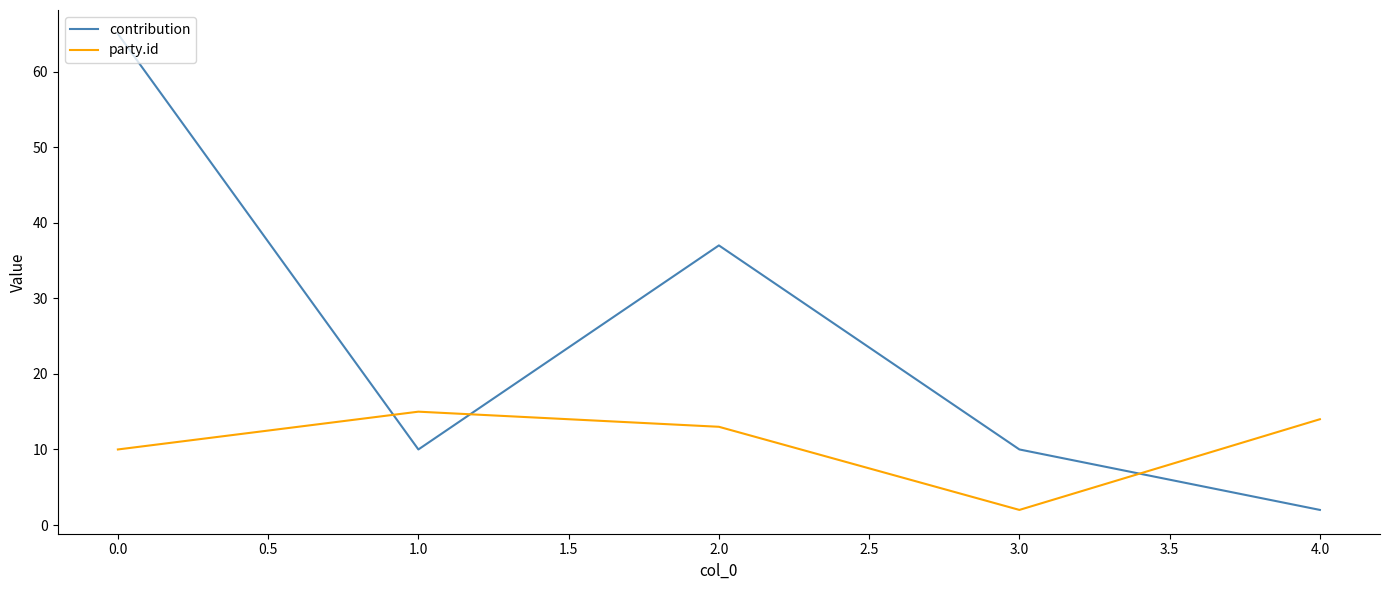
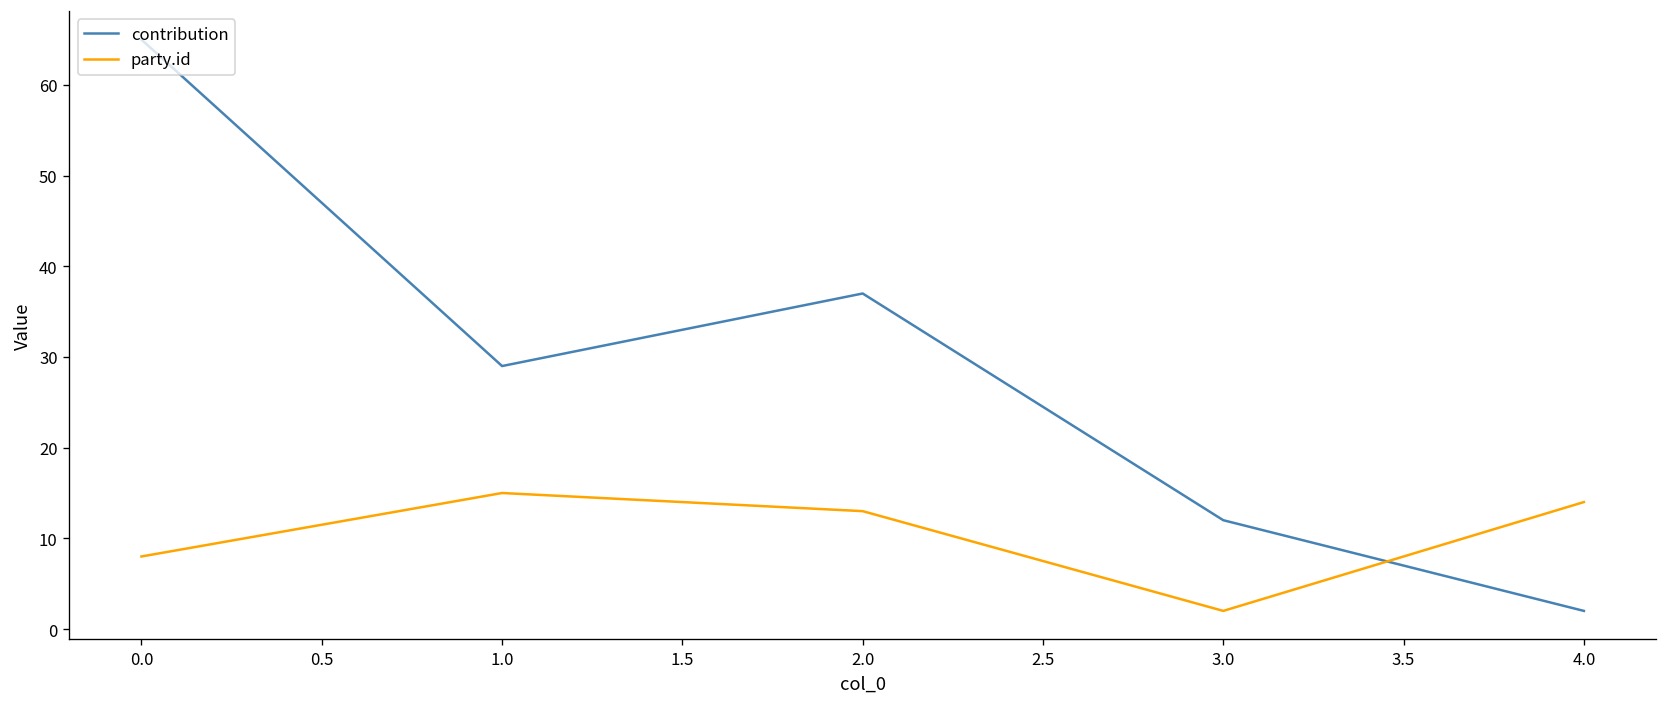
  {
    "contribution": {
-     "1.0": 10,
+     "1.0": 29,
      "2.0": 37,
-     "3.0": 10,
+     "3.0": 12,
      "4.0": 2
    },
    "party.id": {
-     "0.0": 10,
+     "0.0": 8,
      "1.0": 15,
      "2.0": 13,
      "3.0": 2,
      "4.0": 14
    }
  }
